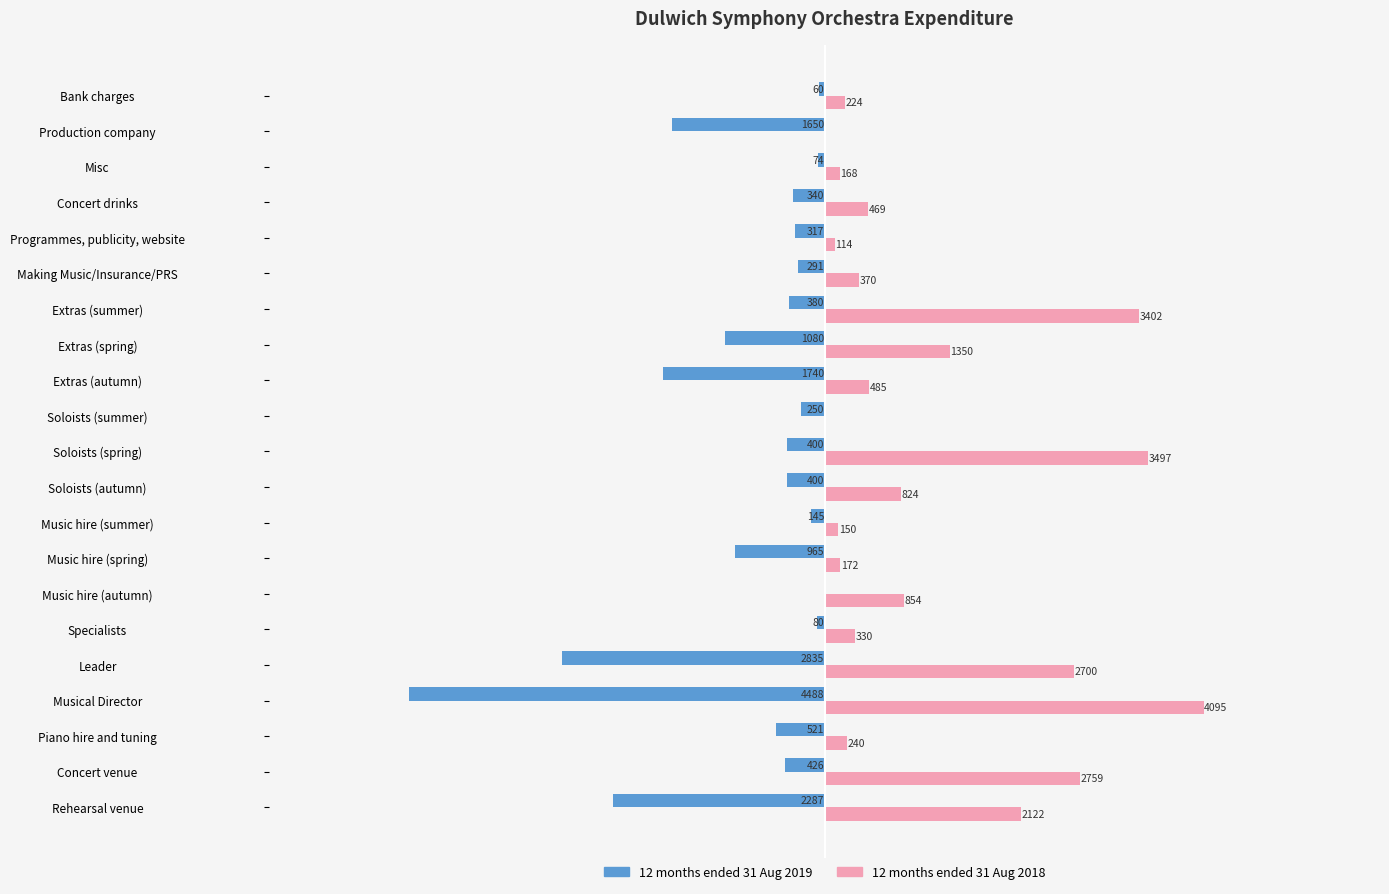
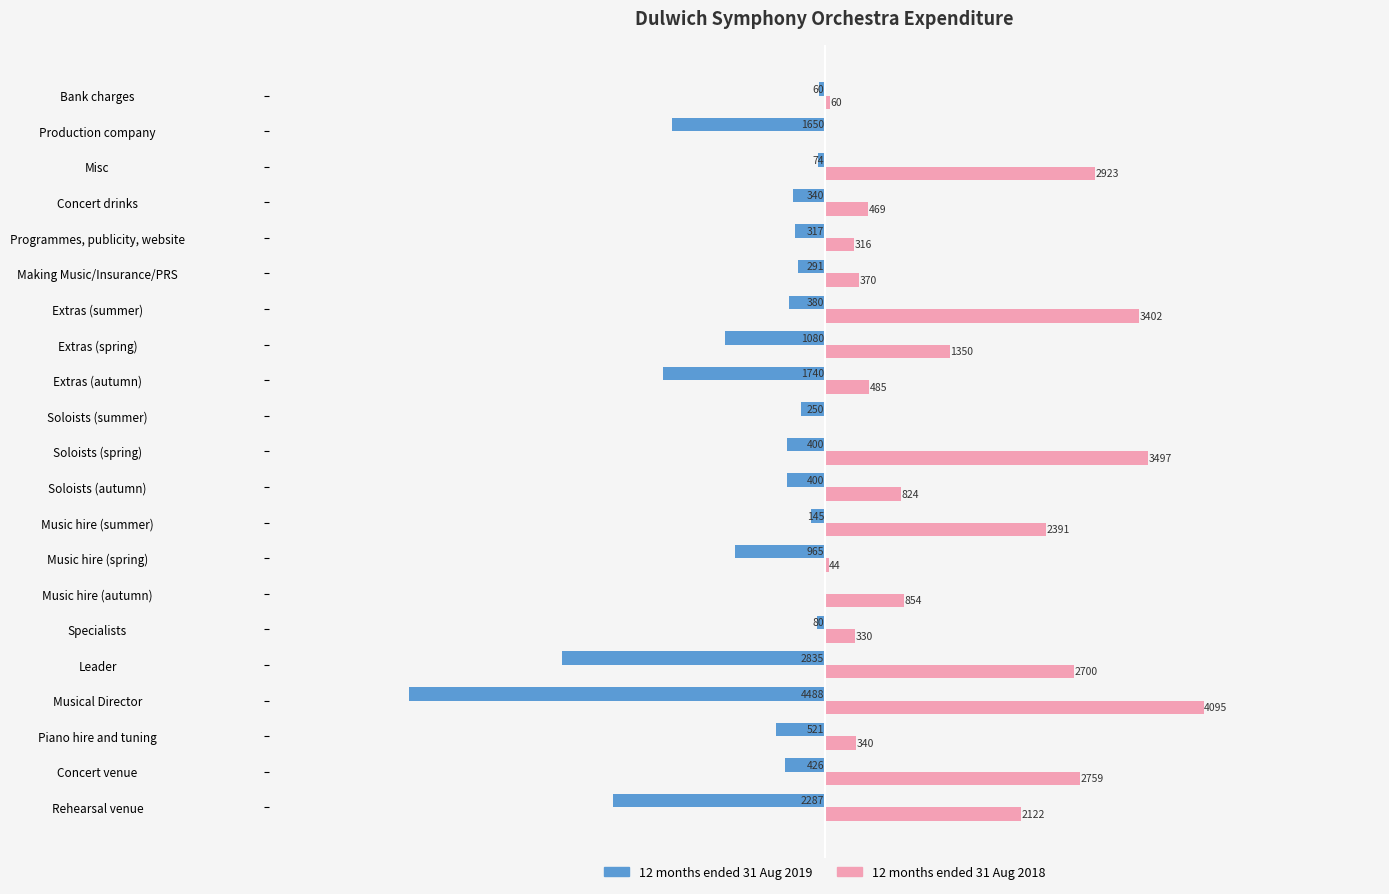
  {
    "12 months ended 31 Aug 2018": {
-     "Bank charges": 224,
-     "Misc": 168,
+     "Bank charges": 60,
+     "Misc": 2923,
      "Concert drinks": 469,
-     "Programmes, publicity, website": 114,
+     "Programmes, publicity, website": 316,
      "Making Music/Insurance/PRS": 370,
      "Extras (summer)": 3402,
      "Extras (spring)": 1350,
      "Extras (autumn)": 485,
      "Soloists (spring)": 3497,
      "Soloists (autumn)": 824,
-     "Music hire (summer)": 150,
-     "Music hire (spring)": 172,
+     "Music hire (summer)": 2391,
+     "Music hire (spring)": 44,
      "Music hire (autumn)": 854,
      "Specialists": 330,
      "Leader": 2700,
      "Musical Director": 4095,
-     "Piano hire and tuning": 240,
+     "Piano hire and tuning": 340,
      "Concert venue": 2759,
      "Rehearsal venue": 2122
    }
  }
